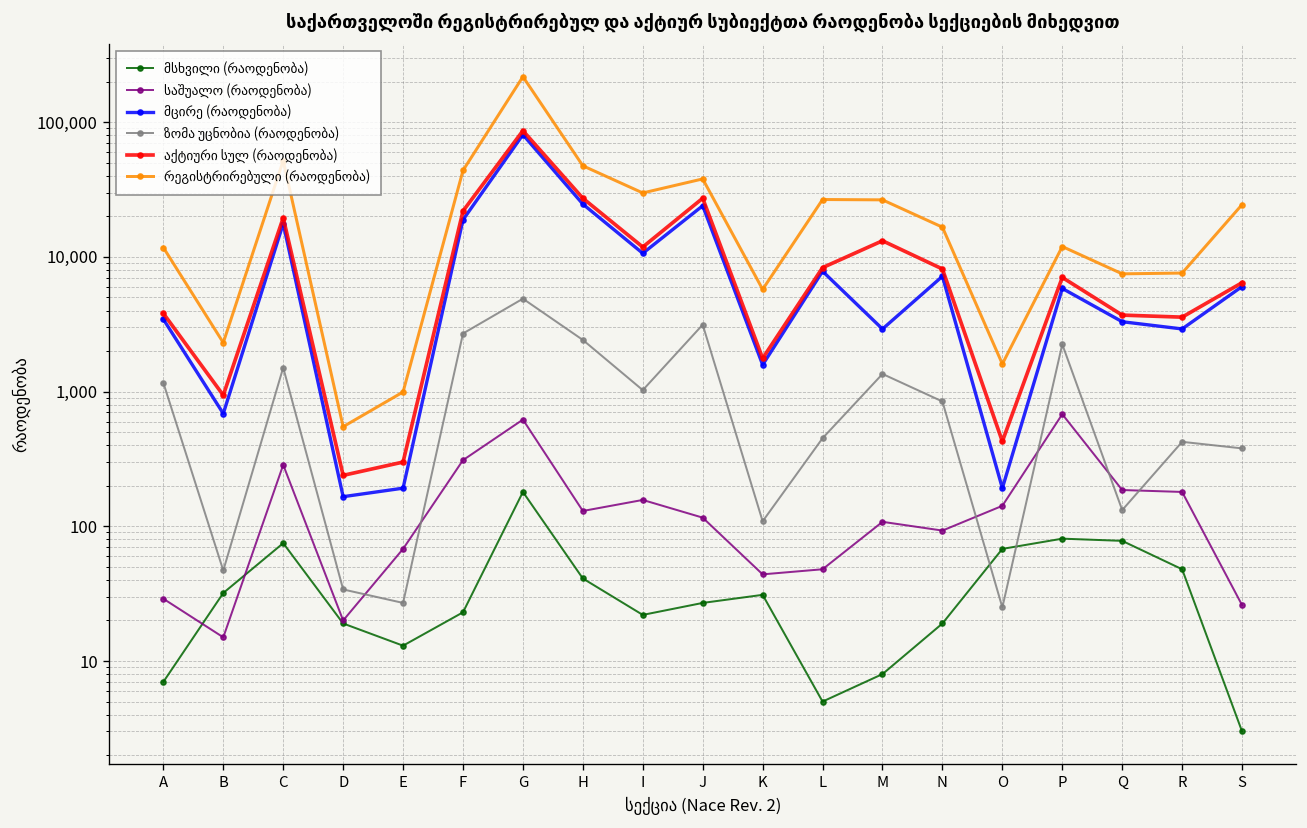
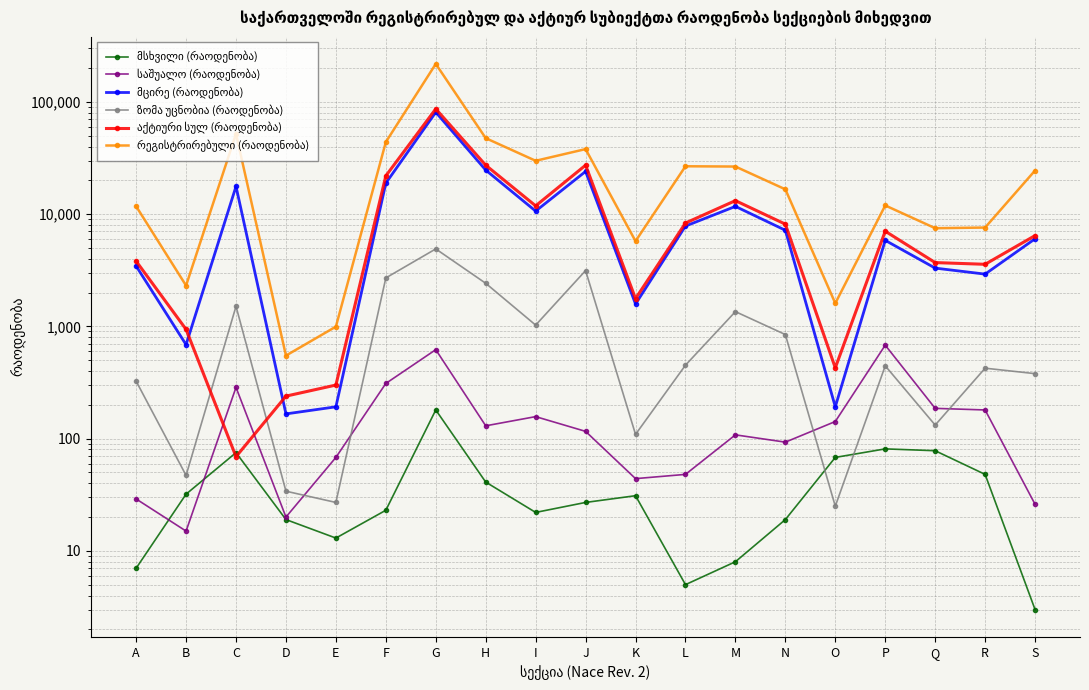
  {
    "მსხვილი (რაოდენობა)": {
      "A": "7",
      "B": "32",
      "C": "80",
      "E": "13",
      "F": "23",
      "G": "180",
      "H": "41",
      "I": "22",
      "J": "27",
      "K": "31",
      "L": "5",
      "M": "8",
      "N": "19",
      "O": "70",
      "P": "80",
      "Q": "80",
      "R": "48",
      "S": "3"
    },
    "საშუალო (რაოდენობა)": {
      "A": "29",
      "B": "15",
      "C": "290",
      "E": "70",
      "F": "310",
      "G": "600",
      "H": "130",
      "I": "160",
      "J": "120",
      "K": "44",
      "L": "48",
      "M": "110",
      "N": "90",
      "O": "140",
      "P": "700",
      "Q": "190",
      "R": "180",
      "S": "26"
    },
    "მცირე (რაოდენობა)": {
      "A": "3,400",
      "B": "700",
      "C": "18,000",
      "D": "170",
      "E": "190",
      "F": "19,000",
      "G": "80,000",
      "H": "25,000",
      "I": "11,000",
      "J": "24,000",
      "K": "1,600",
      "L": "8,000",
-     "M": "2,900",
+     "M": "12,000",
      "N": "7,000",
      "O": "190",
      "P": "6,000",
      "Q": "3,300",
      "R": "2,900",
      "S": "6,000"
    },
    "ზომა უცნობია (რაოდენობა)": {
-     "A": "1,200",
+     "A": "330",
      "B": "47",
      "C": "1,500",
      "D": "34",
      "E": "27",
      "F": "2,700",
      "G": "5,000",
      "H": "2,400",
      "I": "1,000",
      "J": "3,100",
      "K": "110",
      "L": "450",
      "M": "1,400",
      "N": "800",
      "O": "25",
-     "P": "2,200",
+     "P": "450",
      "Q": "130",
      "R": "420",
      "S": "380"
    },
    "აქტიური სულ (რაოდენობა)": {
      "A": "3,800",
      "B": "900",
-     "C": "20,000",
+     "C": "70",
      "D": "240",
      "E": "300",
      "F": "22,000",
      "G": "90,000",
      "H": "27,000",
      "I": "12,000",
      "J": "27,000",
      "K": "1,800",
      "L": "8,000",
      "M": "13,000",
      "N": "8,000",
      "O": "430",
      "P": "7,000",
      "Q": "3,700",
      "R": "3,600",
      "S": "6,000"
    },
    "რეგისტრირებული (რაოდენობა)": {
      "A": "12,000",
      "B": "2,300",
      "D": "500",
      "E": "1,000",
      "F": "44,000",
      "G": "220,000",
      "H": "47,000",
      "I": "30,000",
      "J": "38,000",
      "K": "6,000",
      "L": "27,000",
      "M": "27,000",
      "N": "17,000",
      "O": "1,600",
      "P": "12,000",
      "Q": "7,000",
      "R": "8,000",
      "S": "24,000"
    }
  }
